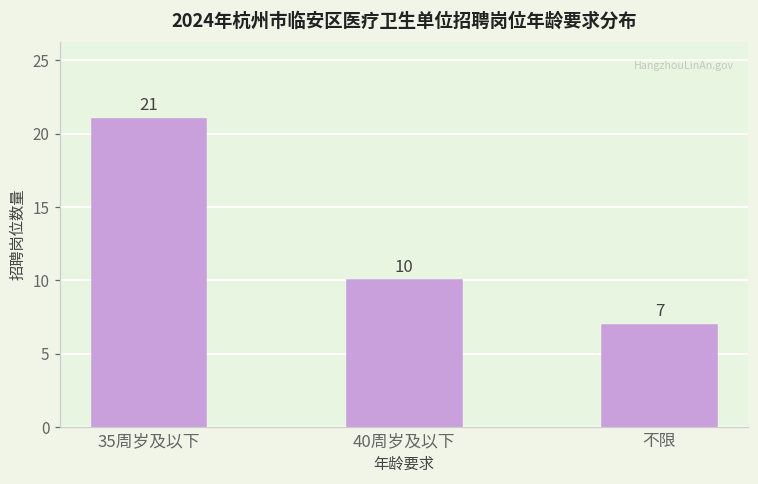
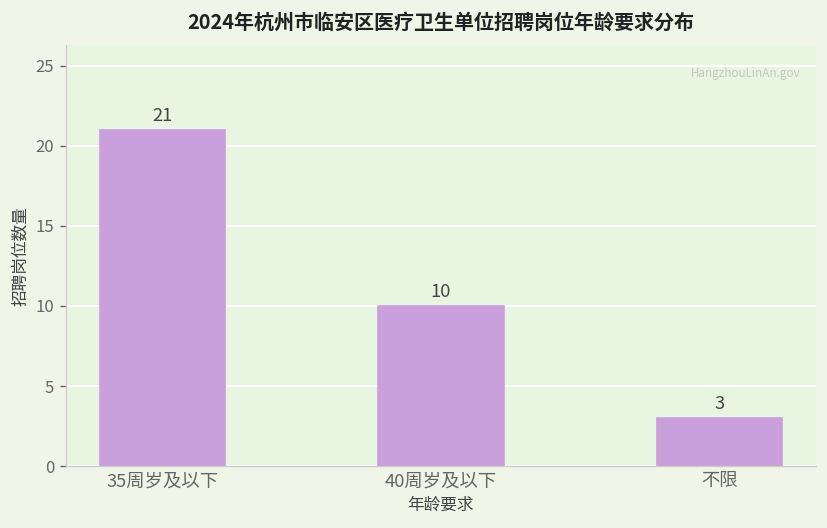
  {
    "35周岁及以下": 21,
    "40周岁及以下": 10,
-   "不限": 7
+   "不限": 3
  }
